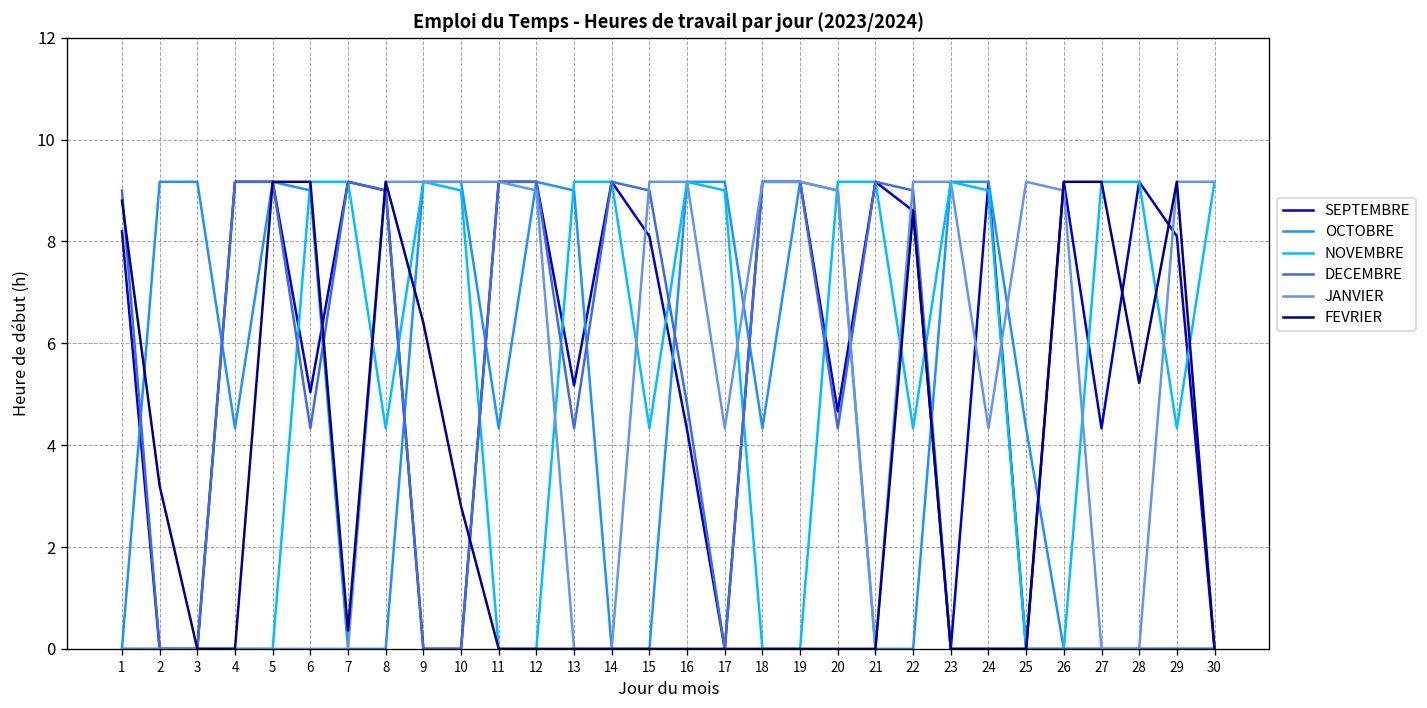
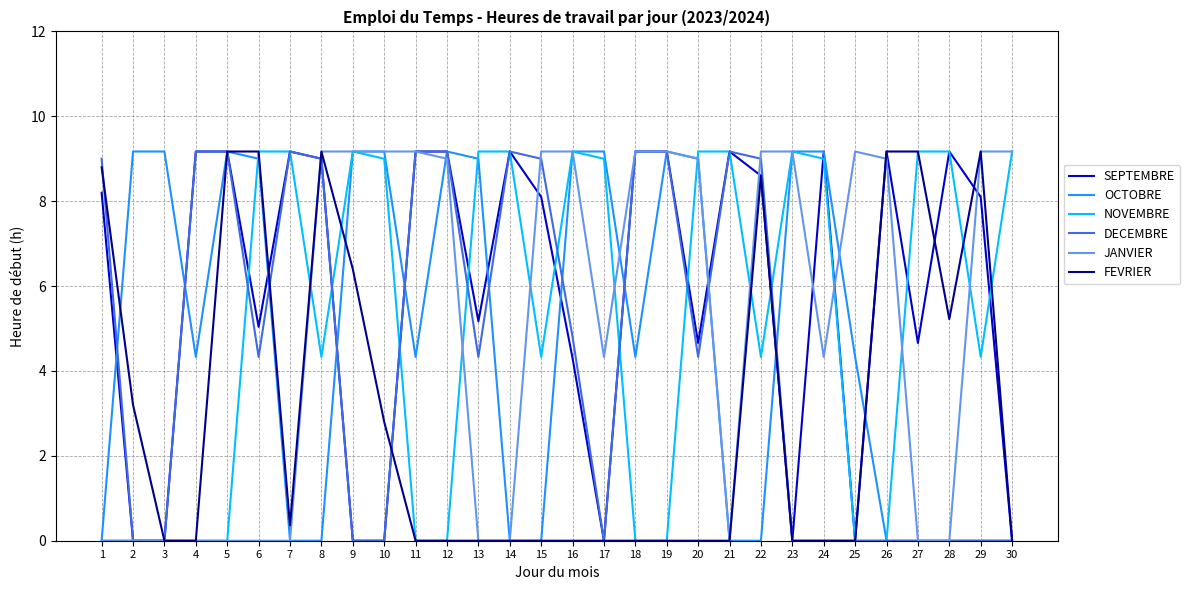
  {
    "SEPTEMBRE": {
      "1": 8.2,
      "6": 5.0,
      "13": 5.2,
      "15": 8.1,
      "16": 4.3,
      "20": 4.7,
-     "27": 4.3,
+     "27": 4.7,
      "29": 8.1
    },
    "FEVRIER": {
      "1": 8.8,
      "2": 3.2,
      "7": 0.4,
      "9": 6.4,
      "10": 2.8,
      "16": 0.0,
      "20": 0.0,
      "28": 5.2
    }
  }
